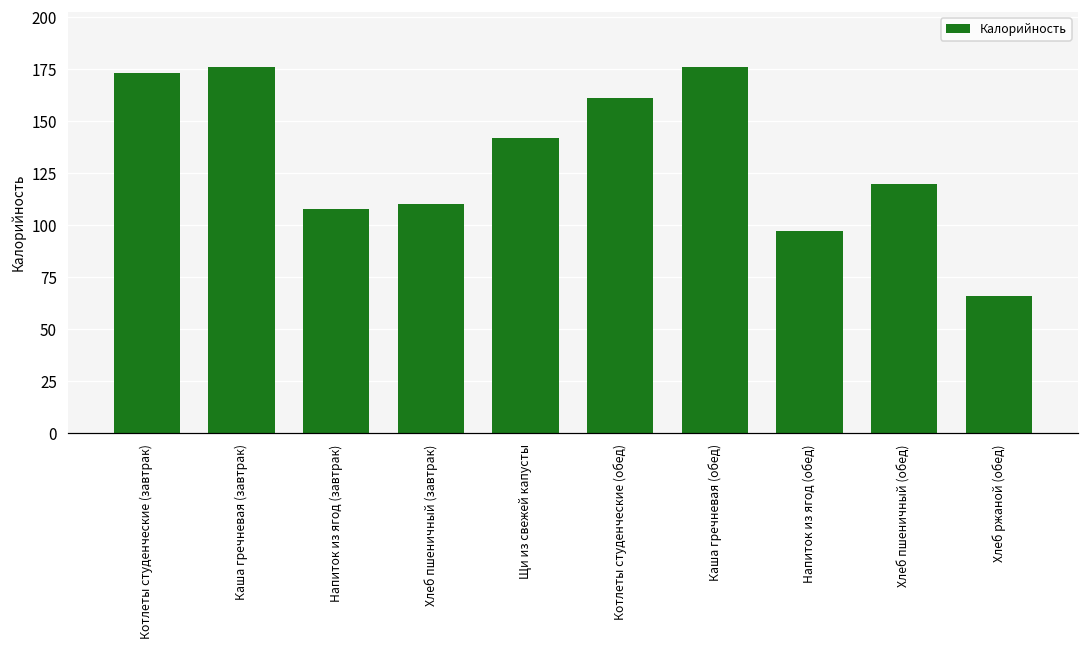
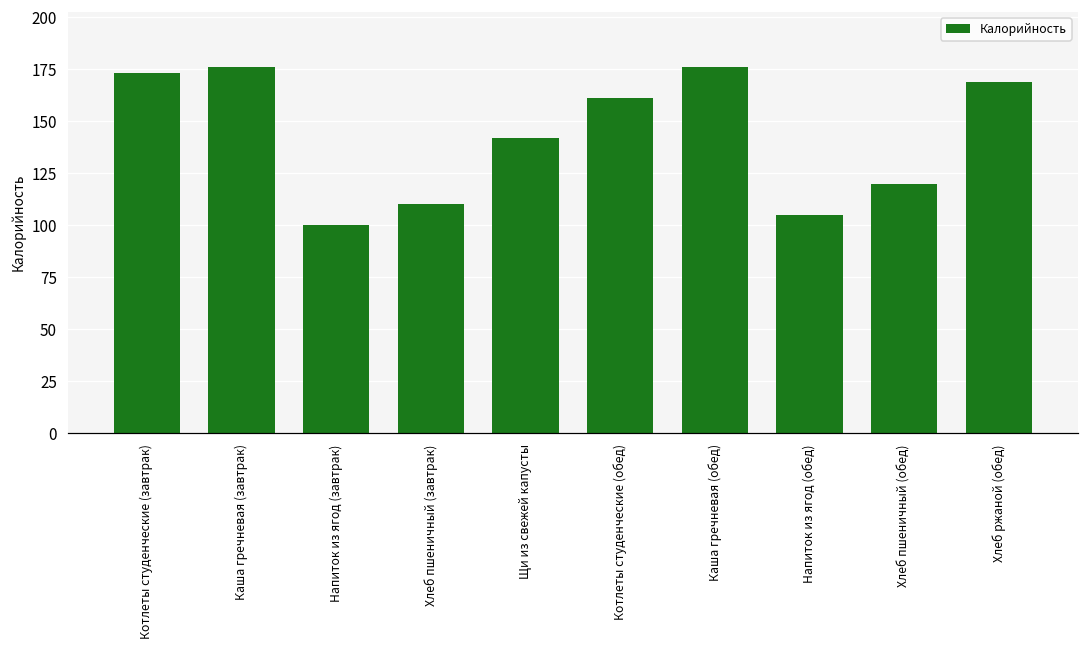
  {
    "Котлеты студенческие (завтрак)": 173,
    "Каша гречневая (завтрак)": 176,
-   "Напиток из ягод (завтрак)": 108,
+   "Напиток из ягод (завтрак)": 100,
    "Хлеб пшеничный (завтрак)": 110,
    "Щи из свежей капусты": 142,
    "Котлеты студенческие (обед)": 161,
    "Каша гречневая (обед)": 176,
-   "Напиток из ягод (обед)": 97,
+   "Напиток из ягод (обед)": 105,
    "Хлеб пшеничный (обед)": 120,
-   "Хлеб ржаной (обед)": 66
+   "Хлеб ржаной (обед)": 169
  }
